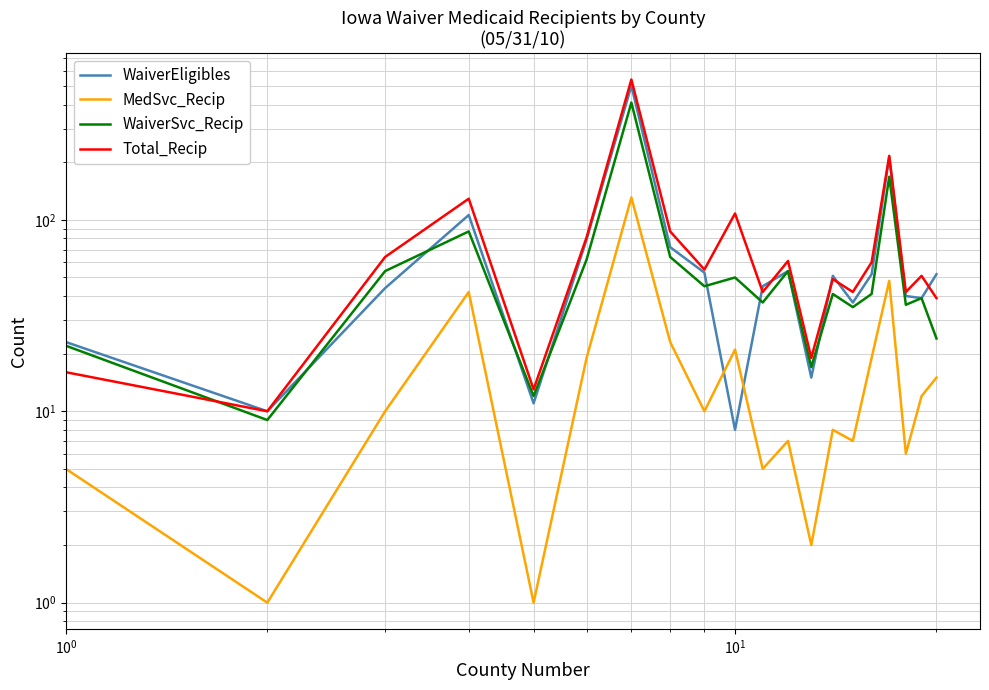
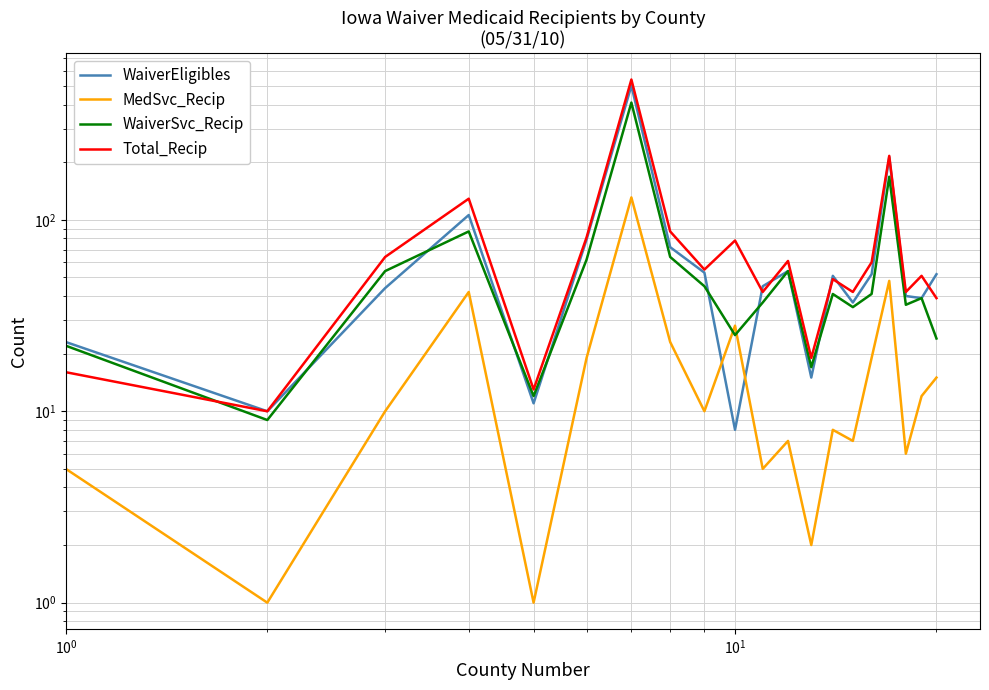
  {
    "WaiverEligibles": {
      "10^0": 23,
      "10^1": 8
    },
    "MedSvc_Recip": {
      "10^0": 5,
-     "10^1": 21
+     "10^1": 28
    },
    "WaiverSvc_Recip": {
      "10^0": 22,
-     "10^1": 50
+     "10^1": 25
    },
    "Total_Recip": {
      "10^0": 16,
-     "10^1": 110
+     "10^1": 78
    }
  }
